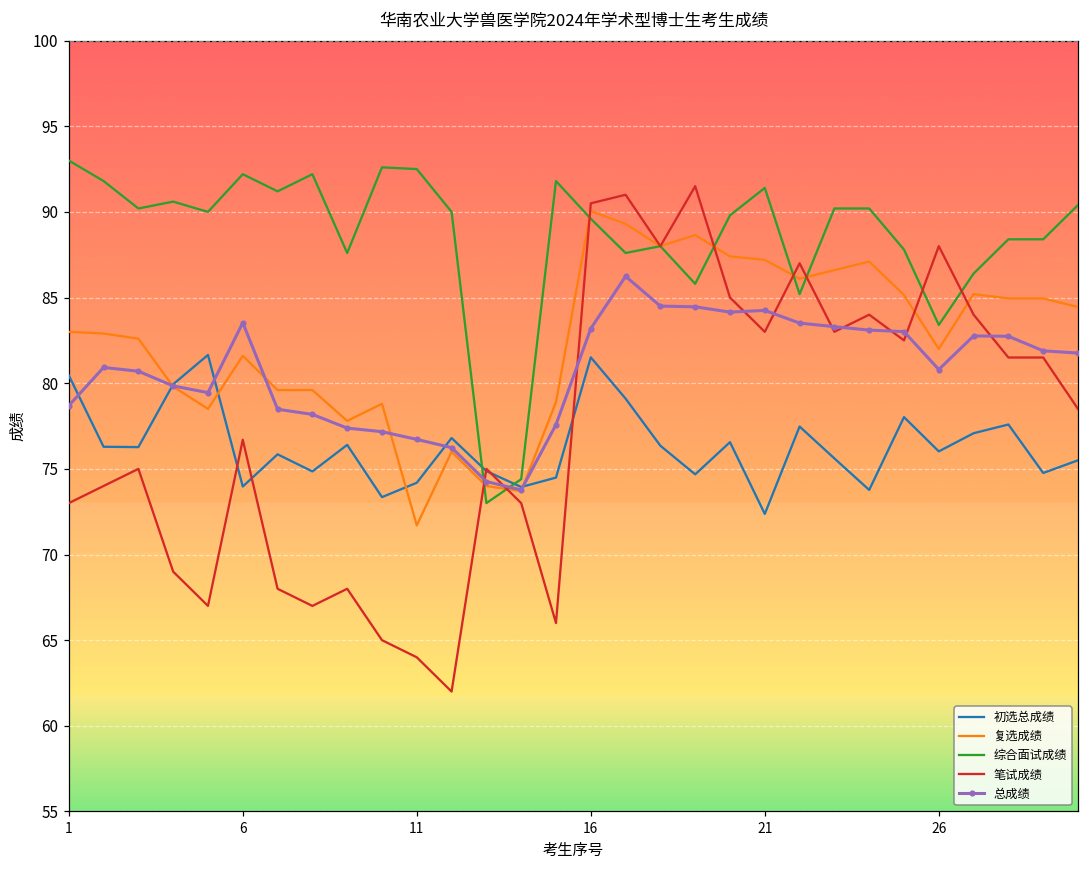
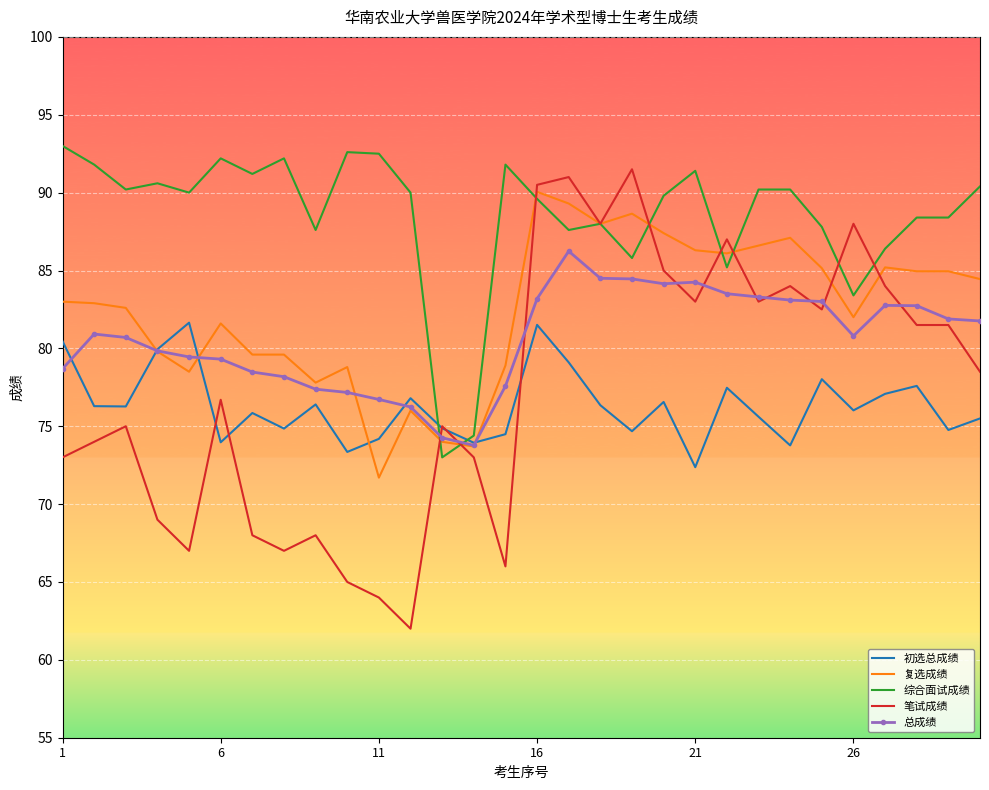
  {
    "初选总成绩": {
      "1": 80.5,
      "6": 74.0,
      "11": 74.2,
      "16": 81.5,
      "21": 72.4,
      "26": 76.0
    },
    "复选成绩": {
      "1": 83.0,
      "6": 81.6,
      "11": 71.7,
      "16": 90.1,
-     "21": 87.2,
+     "21": 86.3,
      "26": 82.0
    },
    "综合面试成绩": {
      "1": 93.0,
      "6": 92.2,
      "11": 92.5,
      "16": 89.6,
      "21": 91.4,
      "26": 83.4
    },
    "笔试成绩": {
      "1": 73.0,
      "6": 76.7,
      "11": 64.0,
      "16": 90.5,
      "21": 83.0,
      "26": 88.0
    },
    "总成绩": {
      "1": 78.7,
-     "6": 83.5,
+     "6": 79.3,
      "11": 76.7,
      "16": 83.2,
      "21": 84.3,
      "26": 80.8
    }
  }
